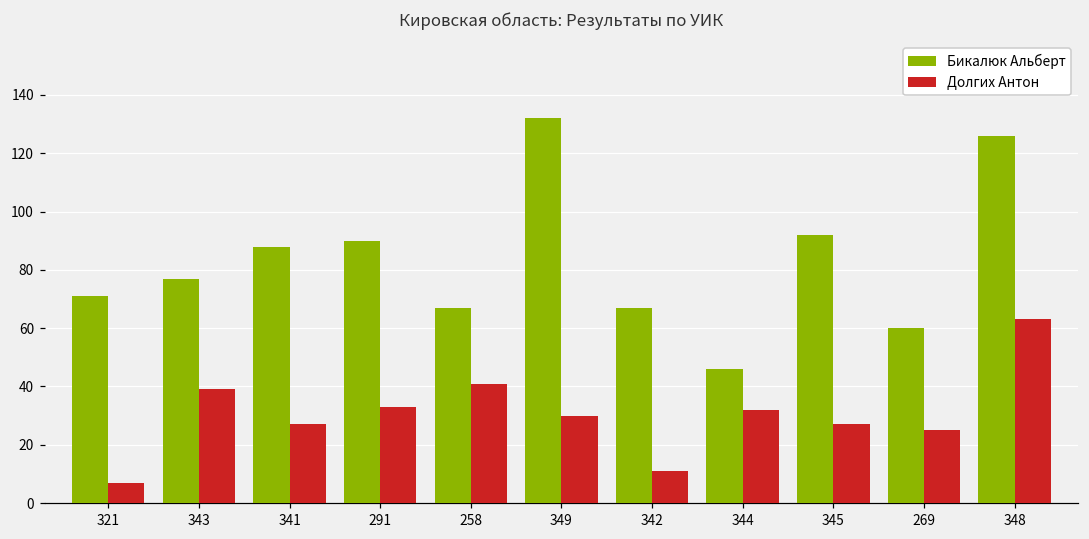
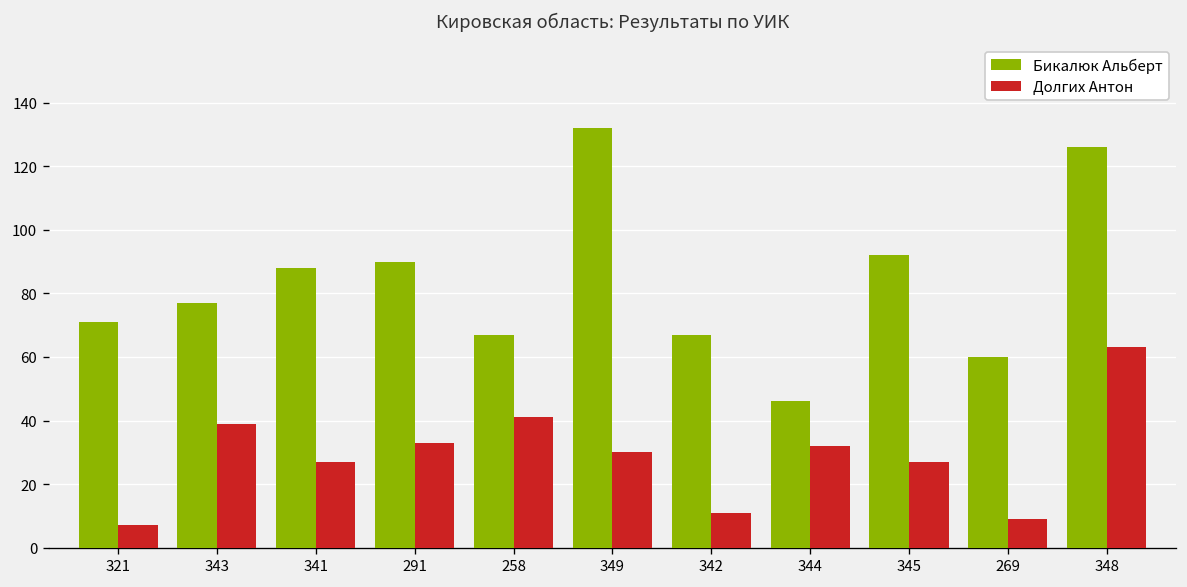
  {
    "Бикалюк Альберт": {
      "321": 71,
      "343": 77,
      "341": 88,
      "291": 90,
      "258": 67,
      "349": 132,
      "342": 67,
      "344": 46,
      "345": 92,
      "269": 60,
      "348": 126
    },
    "Долгих Антон": {
      "321": 7,
      "343": 39,
      "341": 27,
      "291": 33,
      "258": 41,
      "349": 30,
      "342": 11,
      "344": 32,
      "345": 27,
-     "269": 25,
+     "269": 9,
      "348": 63
    }
  }
